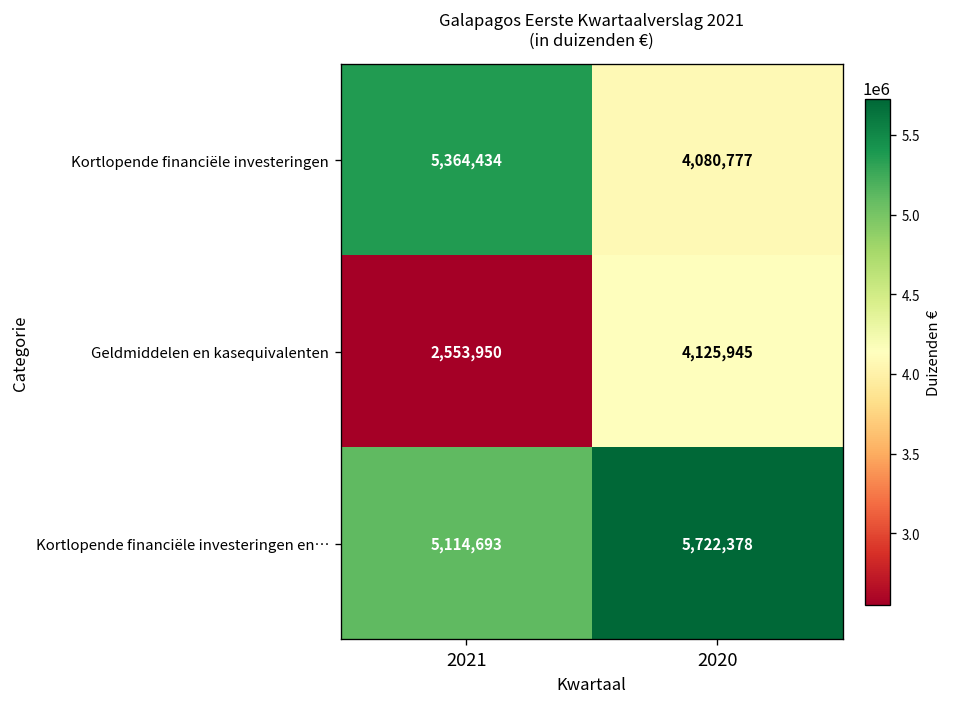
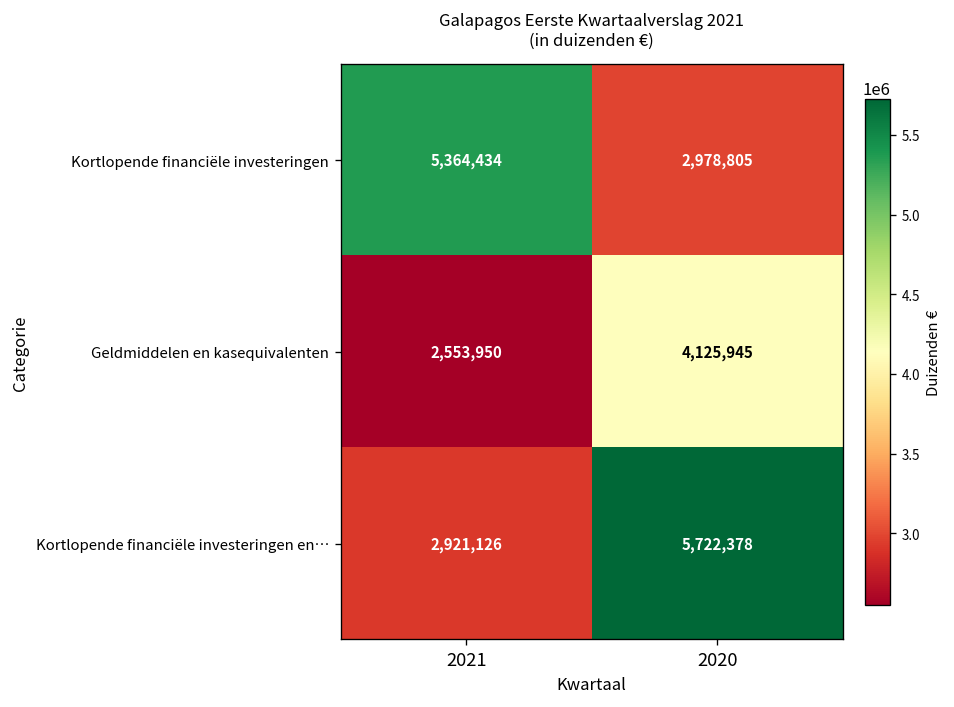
  {
    "Kortlopende financiële investeringen": {
      "2021": "5,364,434",
-     "2020": "4,080,777"
+     "2020": "2,978,805"
    },
    "Geldmiddelen en kasequivalenten": {
      "2021": "2,553,950",
      "2020": "4,125,945"
    },
    "Kortlopende financiële investeringen en…": {
-     "2021": "5,114,693",
+     "2021": "2,921,126",
      "2020": "5,722,378"
    }
  }
